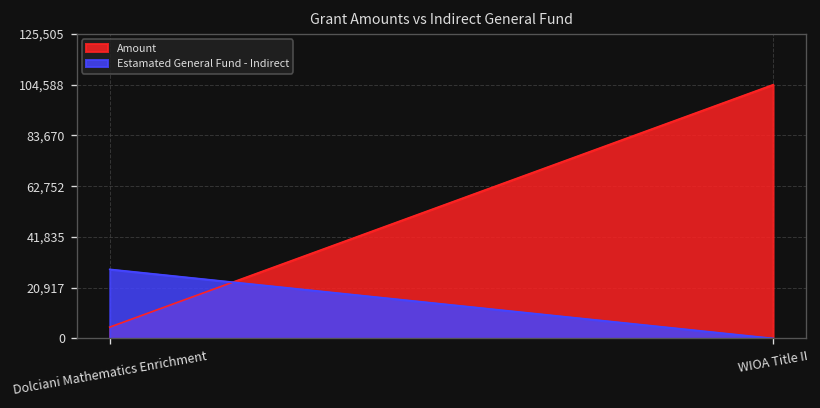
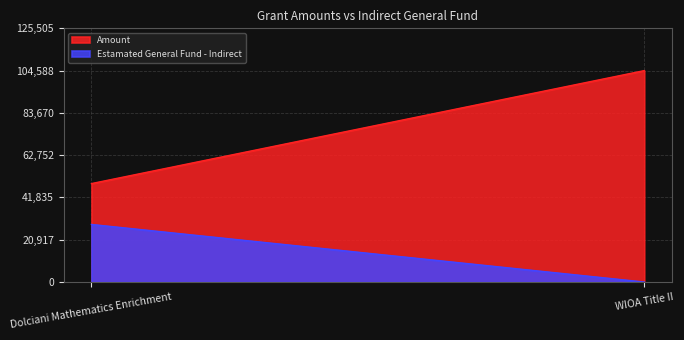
  {
    "Amount": {
-     "Dolciani Mathematics Enrichment": "5,000",
+     "Dolciani Mathematics Enrichment": "49,000",
      "WIOA Title II": "105,000"
    },
    "Estamated General Fund - Indirect": {
      "Dolciani Mathematics Enrichment": "28,000",
      "WIOA Title II": "0"
    }
  }
